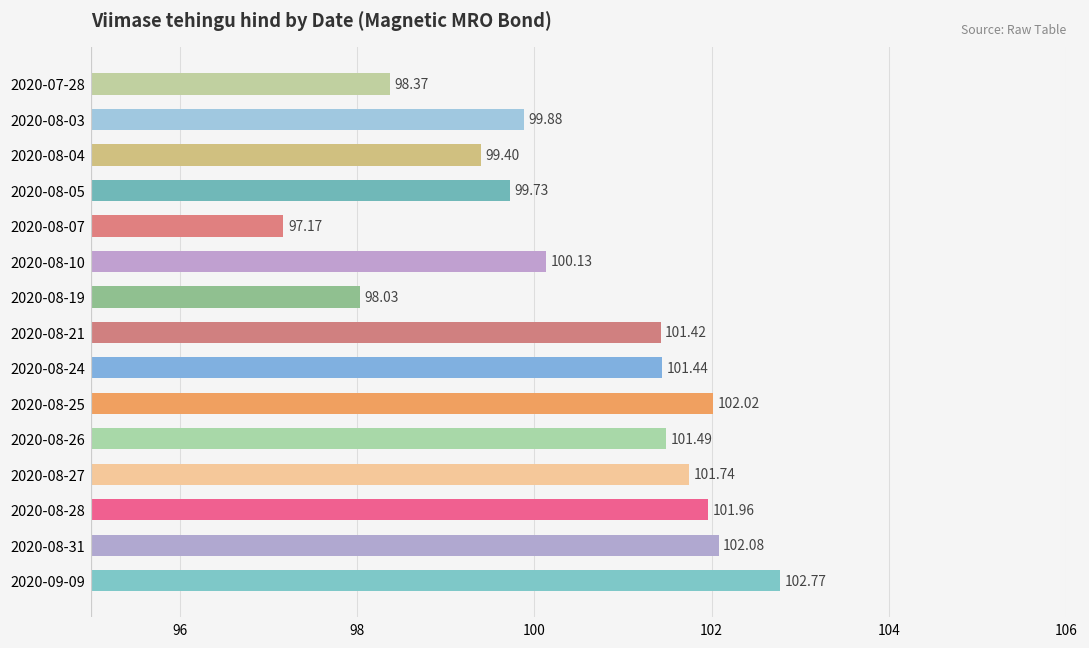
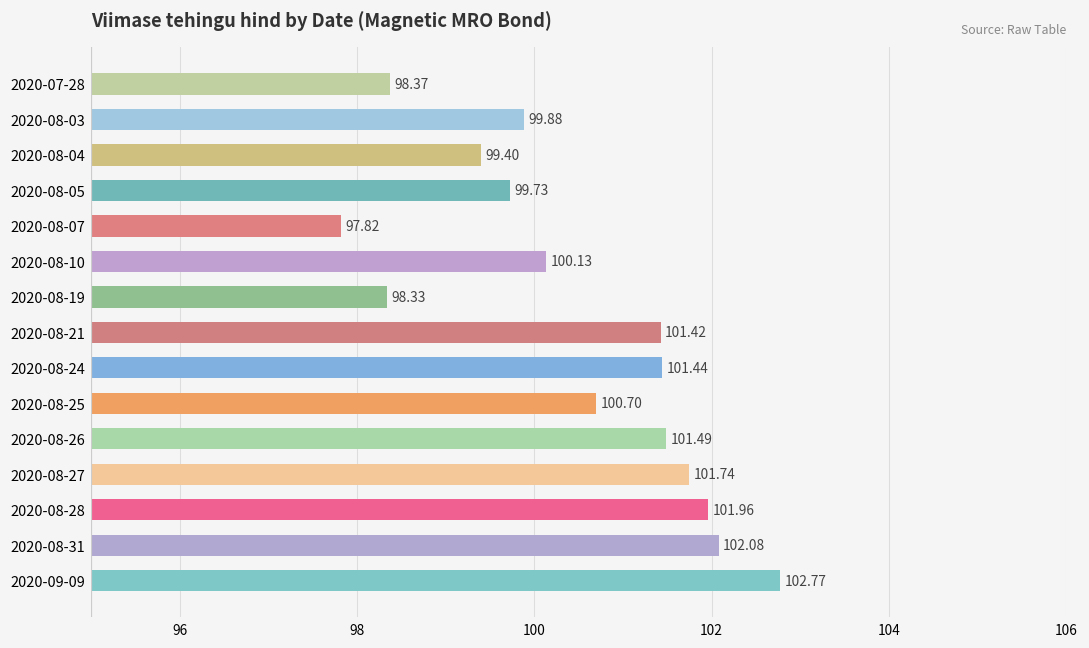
  {
    "2020-07-28": 98.37,
    "2020-08-03": 99.88,
    "2020-08-04": 99.40,
    "2020-08-05": 99.73,
-   "2020-08-07": 97.17,
+   "2020-08-07": 97.82,
    "2020-08-10": 100.13,
-   "2020-08-19": 98.03,
+   "2020-08-19": 98.33,
    "2020-08-21": 101.42,
    "2020-08-24": 101.44,
-   "2020-08-25": 102.02,
+   "2020-08-25": 100.70,
    "2020-08-26": 101.49,
    "2020-08-27": 101.74,
    "2020-08-28": 101.96,
    "2020-08-31": 102.08,
    "2020-09-09": 102.77
  }
